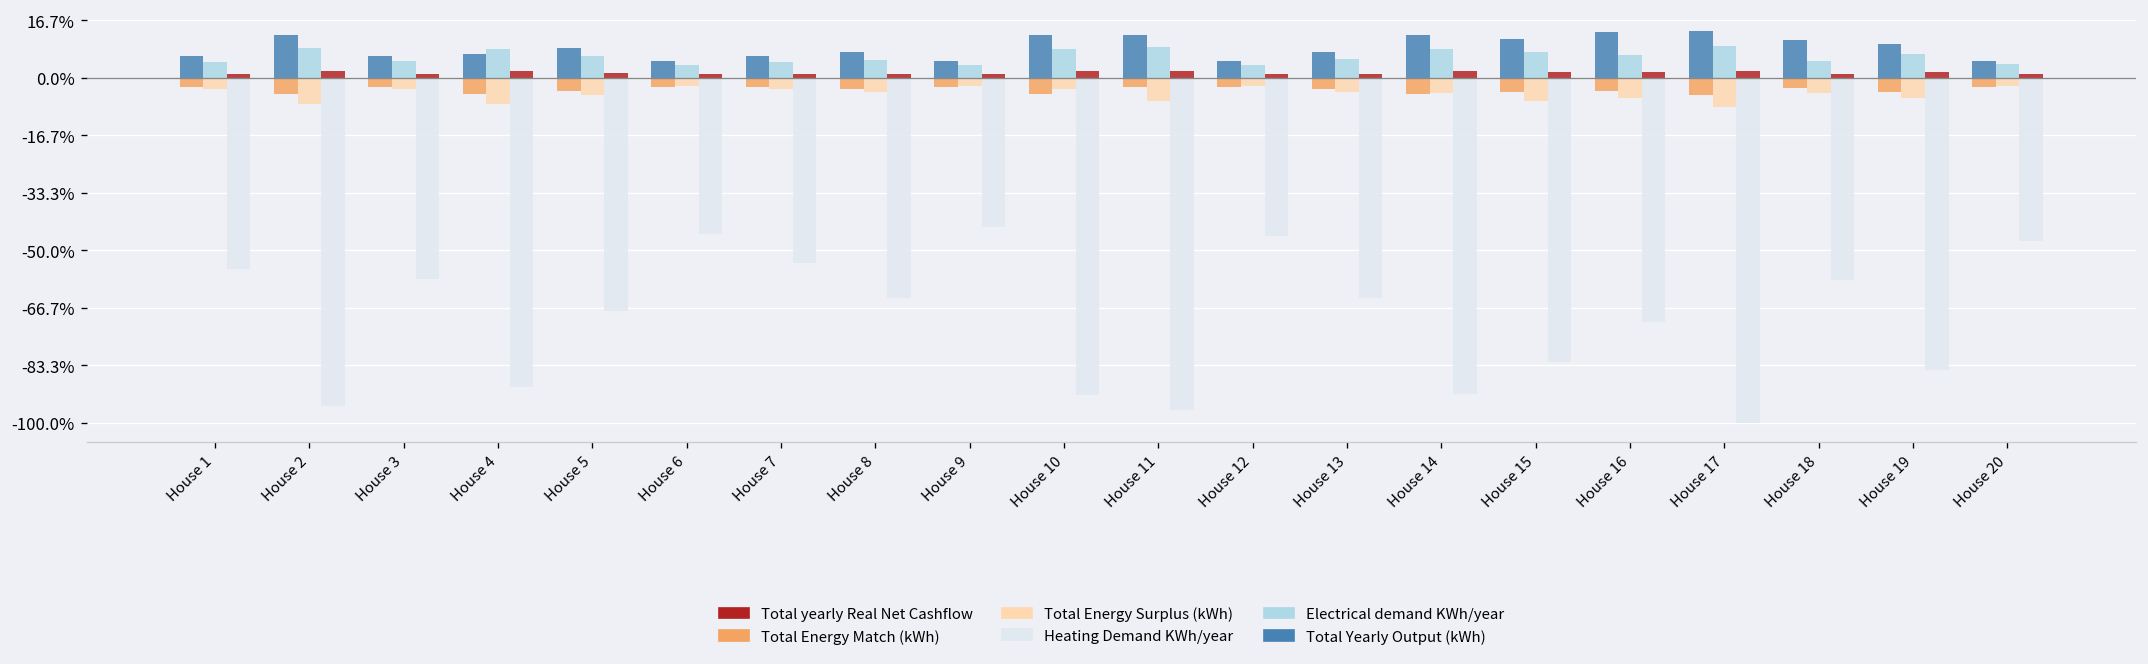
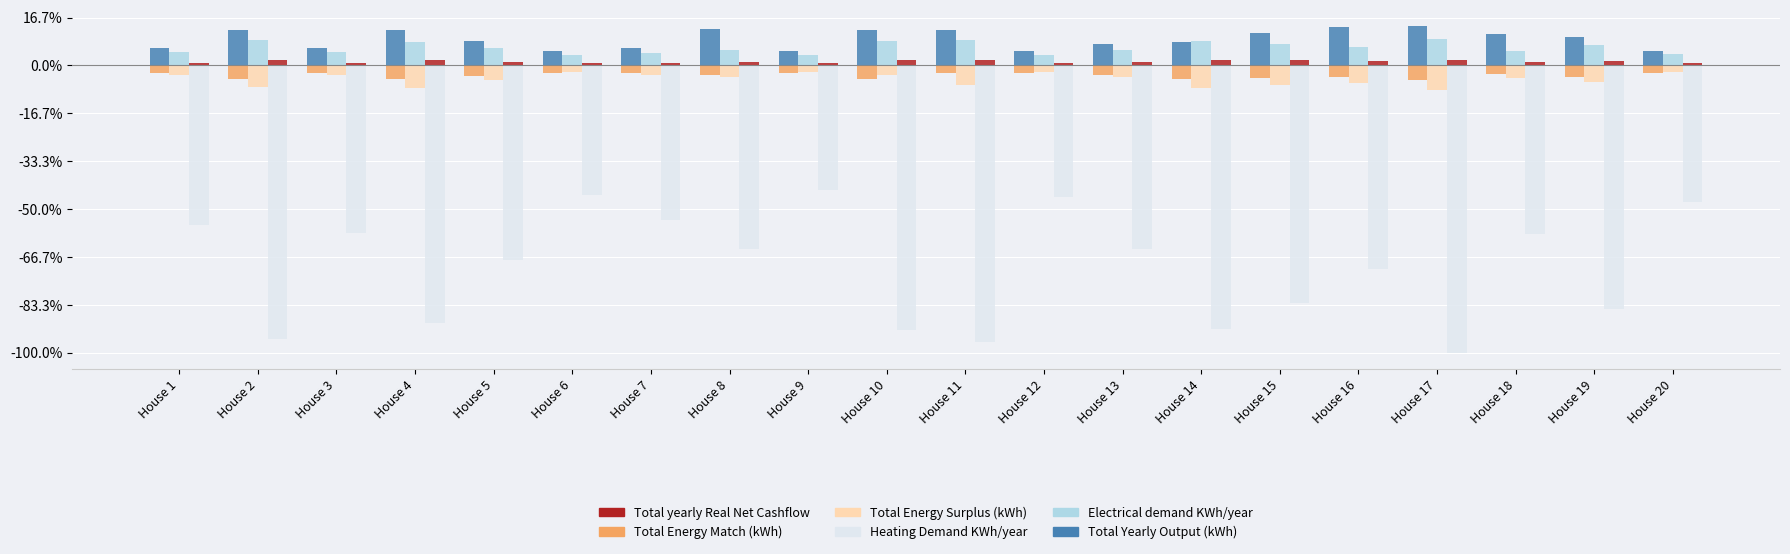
  {
    "Total Yearly Output (kWh)": {
      "House 1": "6%",
      "House 2": "12%",
      "House 3": "6%",
-     "House 4": "7%",
+     "House 4": "12%",
      "House 5": "9%",
      "House 6": "5%",
      "House 7": "6%",
-     "House 8": "7%",
+     "House 8": "13%",
      "House 9": "5%",
      "House 10": "12%",
      "House 11": "12%",
      "House 12": "5%",
      "House 13": "7%",
-     "House 14": "12%",
+     "House 14": "8%",
      "House 15": "11%",
      "House 16": "13%",
      "House 17": "14%",
      "House 18": "11%",
      "House 19": "10%",
      "House 20": "5%"
    },
    "Total yearly Real Net Cashflow": {
      "House 1": "1%",
      "House 2": "2%",
      "House 3": "1%",
      "House 4": "2%",
      "House 5": "1%",
      "House 6": "1%",
      "House 7": "1%",
      "House 8": "1%",
      "House 9": "1%",
      "House 10": "2%",
      "House 11": "2%",
      "House 12": "1%",
      "House 13": "1%",
      "House 14": "2%",
      "House 15": "2%",
      "House 16": "2%",
      "House 17": "2%",
      "House 18": "1%",
      "House 19": "2%",
      "House 20": "1%"
    },
    "Total Energy Match (kWh)": {
      "House 1": "-3%",
      "House 2": "-5%",
      "House 3": "-3%",
      "House 4": "-5%",
      "House 5": "-4%",
      "House 6": "-3%",
      "House 7": "-3%",
      "House 8": "-3%",
      "House 9": "-3%",
      "House 10": "-5%",
      "House 11": "-3%",
      "House 12": "-3%",
      "House 13": "-3%",
      "House 14": "-5%",
      "House 15": "-4%",
      "House 16": "-4%",
      "House 17": "-5%",
      "House 18": "-3%",
      "House 19": "-4%",
      "House 20": "-3%"
    },
    "Total Energy Surplus (kWh)": {
      "House 1": "-3%",
      "House 2": "-7%",
      "House 3": "-3%",
      "House 4": "-8%",
      "House 5": "-5%",
      "House 6": "-2%",
      "House 7": "-3%",
      "House 8": "-4%",
      "House 9": "-2%",
      "House 10": "-3%",
      "House 11": "-7%",
      "House 12": "-2%",
      "House 13": "-4%",
-     "House 14": "-4%",
+     "House 14": "-8%",
      "House 15": "-7%",
      "House 16": "-6%",
      "House 17": "-9%",
      "House 18": "-5%",
      "House 19": "-6%",
      "House 20": "-2%"
    }
  }
